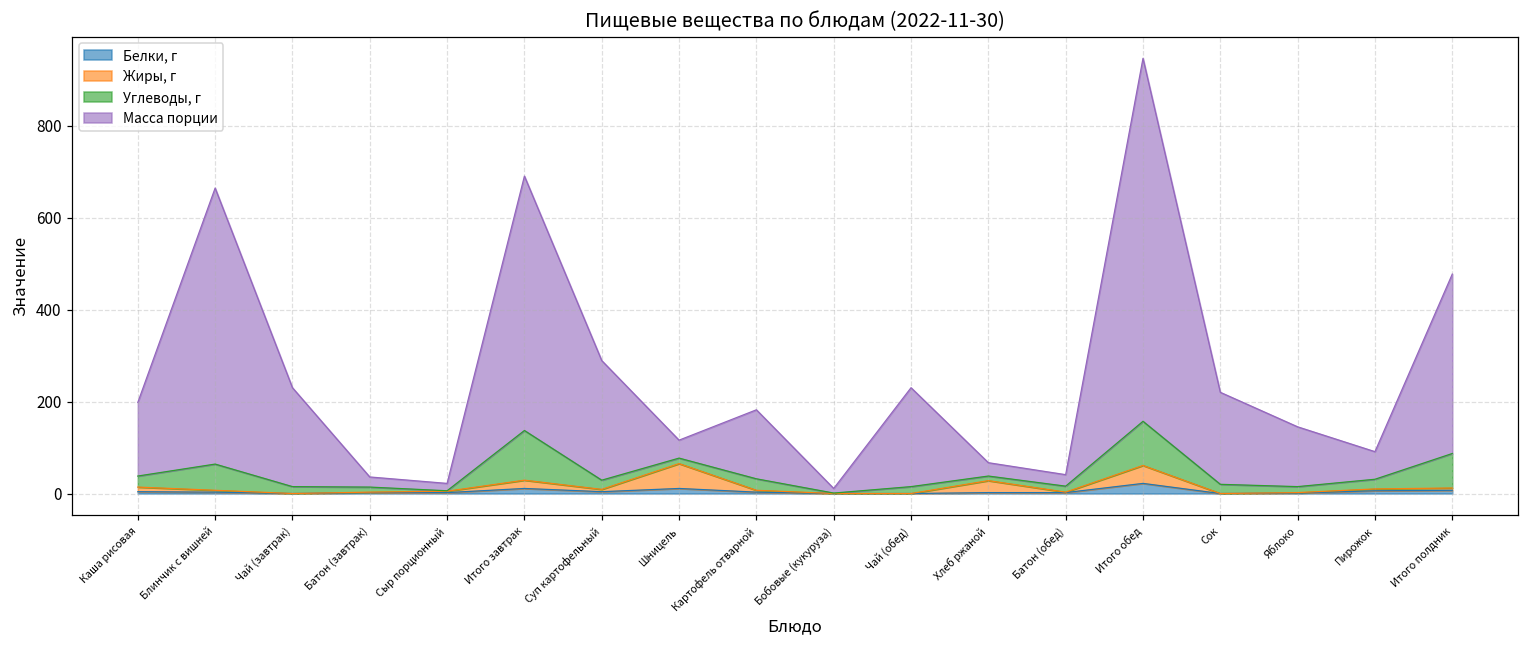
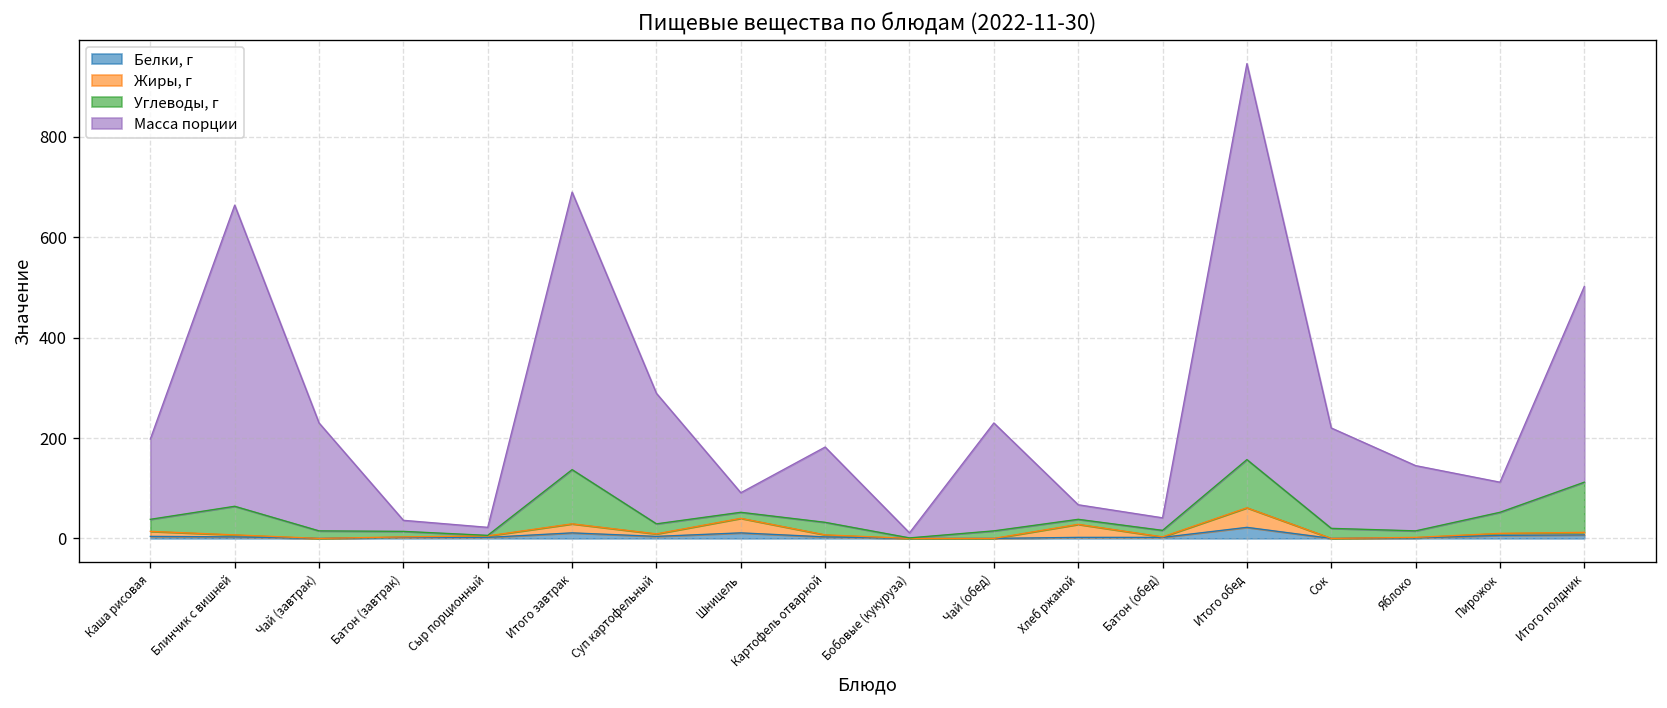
  {
    "Белки, г": {
      "Каша рисовая": 0,
      "Итого завтрак": 10,
      "Шницель": 10,
      "Хлеб ржаной": 0,
      "Итого обед": 20
    },
    "Жиры, г": {
      "Каша рисовая": 10,
      "Итого завтрак": 20,
-     "Шницель": 50,
+     "Шницель": 30,
      "Хлеб ржаной": 30,
      "Итого обед": 40
    },
    "Углеводы, г": {
      "Каша рисовая": 20,
      "Блинчик с вишней": 60,
      "Чай (завтрак)": 20,
      "Батон (завтрак)": 10,
      "Итого завтрак": 110,
      "Суп картофельный": 20,
      "Шницель": 10,
      "Картофель отварной": 30,
      "Чай (обед)": 20,
      "Хлеб ржаной": 10,
      "Батон (обед)": 10,
      "Итого обед": 100,
      "Сок": 20,
      "Яблоко": 10,
-     "Пирожок": 20,
-     "Итого полдник": 80
+     "Пирожок": 40,
+     "Итого полдник": 100
    },
    "Масса порции": {
      "Каша рисовая": 160,
      "Блинчик с вишней": 600,
      "Чай (завтрак)": 220,
      "Батон (завтрак)": 20,
      "Сыр порционный": 20,
      "Итого завтрак": 550,
      "Суп картофельный": 260,
      "Шницель": 40,
      "Картофель отварной": 150,
      "Бобовые (кукуруза)": 10,
      "Чай (обед)": 220,
      "Хлеб ржаной": 30,
      "Батон (обед)": 30,
      "Итого обед": 790,
      "Сок": 200,
      "Яблоко": 130,
      "Пирожок": 60,
      "Итого полдник": 390
    }
  }
